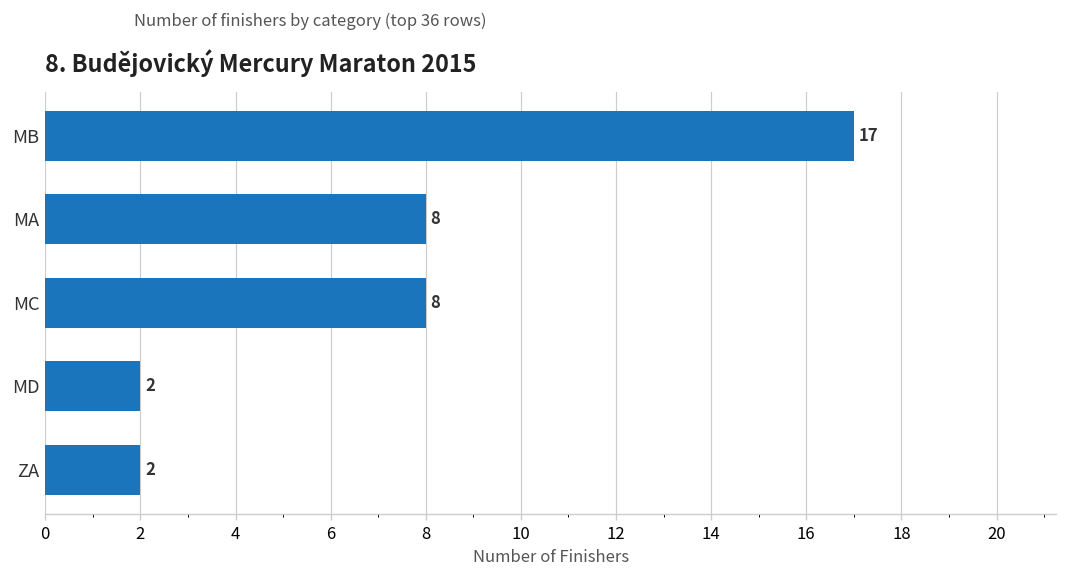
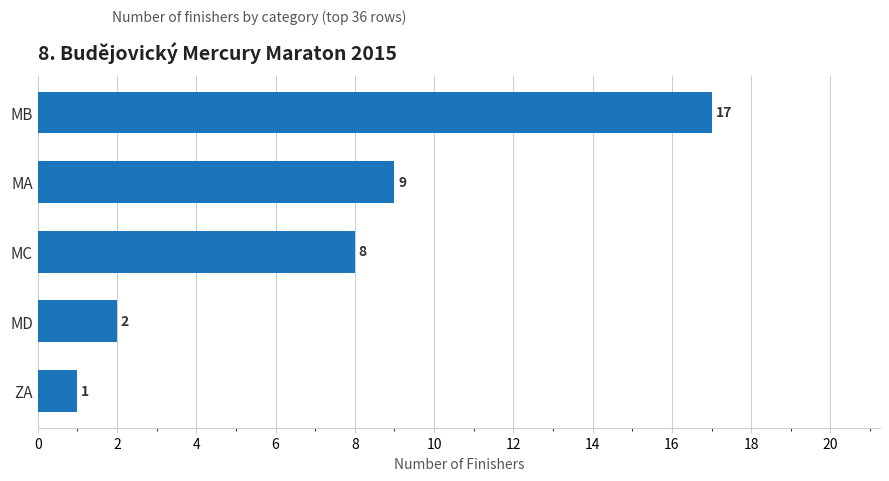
  {
    "MB": 17,
-   "MA": 8,
+   "MA": 9,
    "MC": 8,
    "MD": 2,
-   "ZA": 2
+   "ZA": 1
  }
